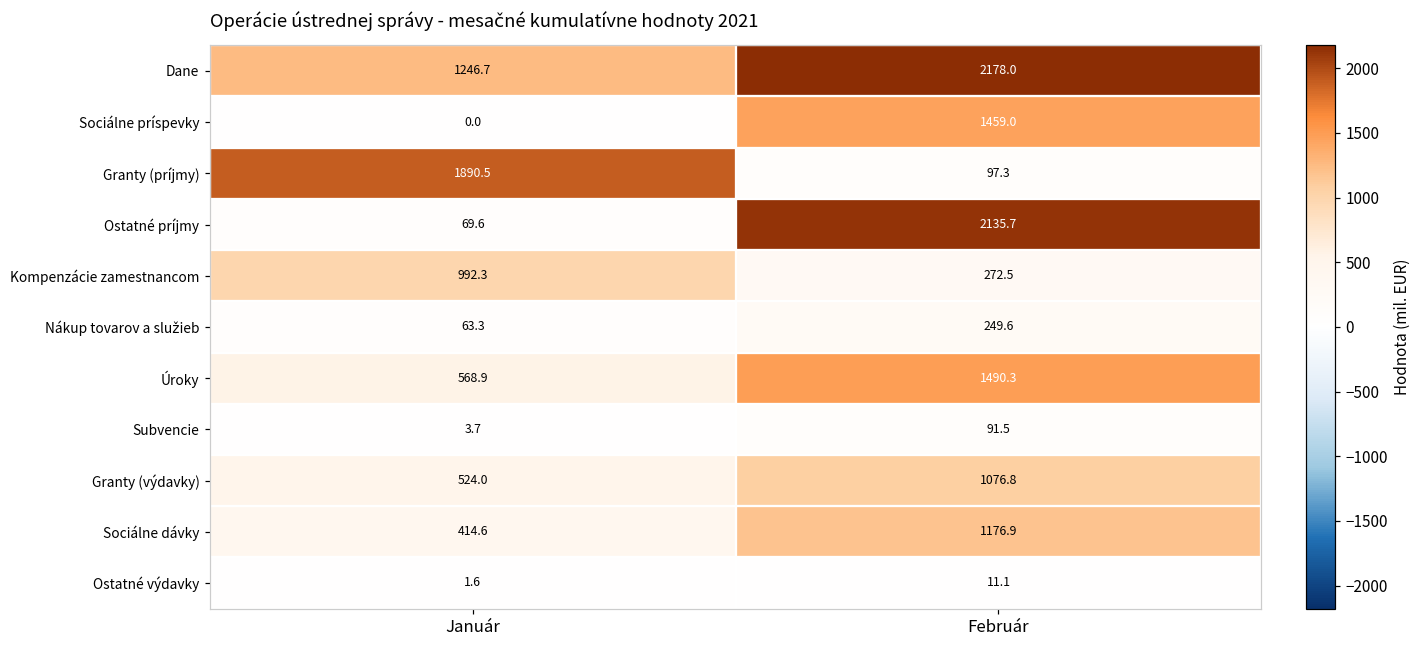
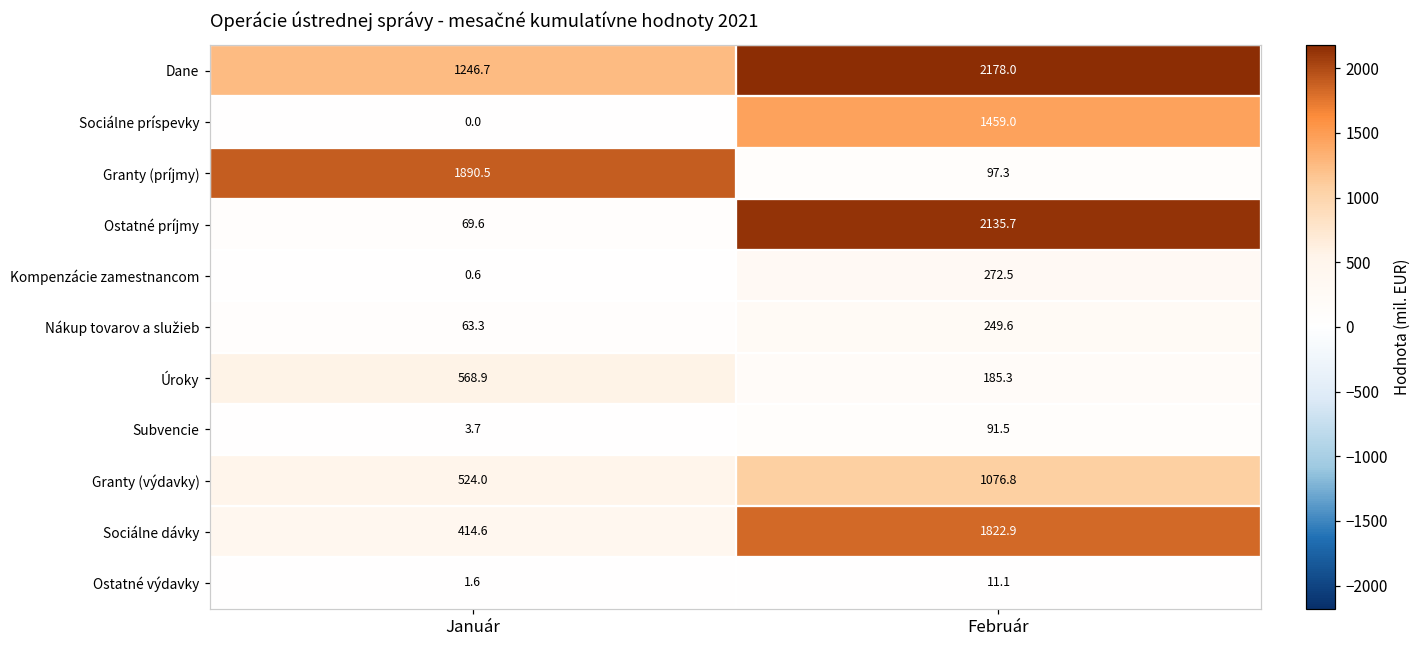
  {
    "Dane": {
      "Január": 1246.7,
      "Február": 2178.0
    },
    "Sociálne príspevky": {
      "Január": 0.0,
      "Február": 1459.0
    },
    "Granty (príjmy)": {
      "Január": 1890.5,
      "Február": 97.3
    },
    "Ostatné príjmy": {
      "Január": 69.6,
      "Február": 2135.7
    },
    "Kompenzácie zamestnancom": {
-     "Január": 992.3,
+     "Január": 0.6,
      "Február": 272.5
    },
    "Nákup tovarov a služieb": {
      "Január": 63.3,
      "Február": 249.6
    },
    "Úroky": {
      "Január": 568.9,
-     "Február": 1490.3
+     "Február": 185.3
    },
    "Subvencie": {
      "Január": 3.7,
      "Február": 91.5
    },
    "Granty (výdavky)": {
      "Január": 524.0,
      "Február": 1076.8
    },
    "Sociálne dávky": {
      "Január": 414.6,
-     "Február": 1176.9
+     "Február": 1822.9
    },
    "Ostatné výdavky": {
      "Január": 1.6,
      "Február": 11.1
    }
  }
